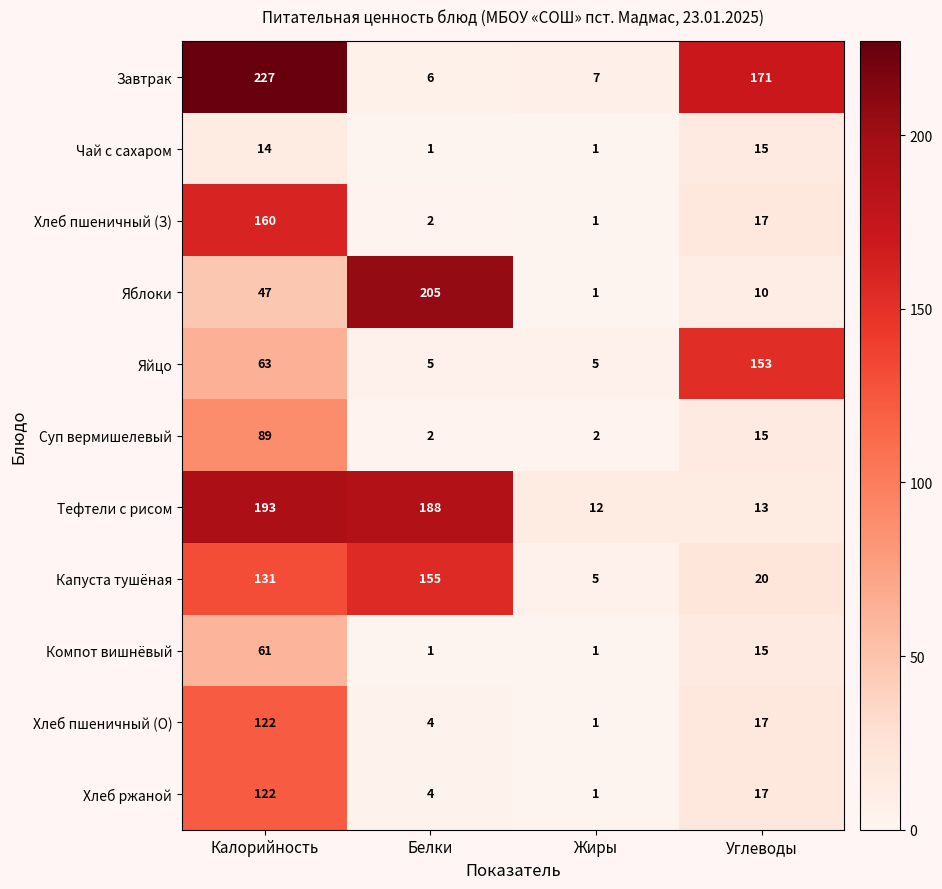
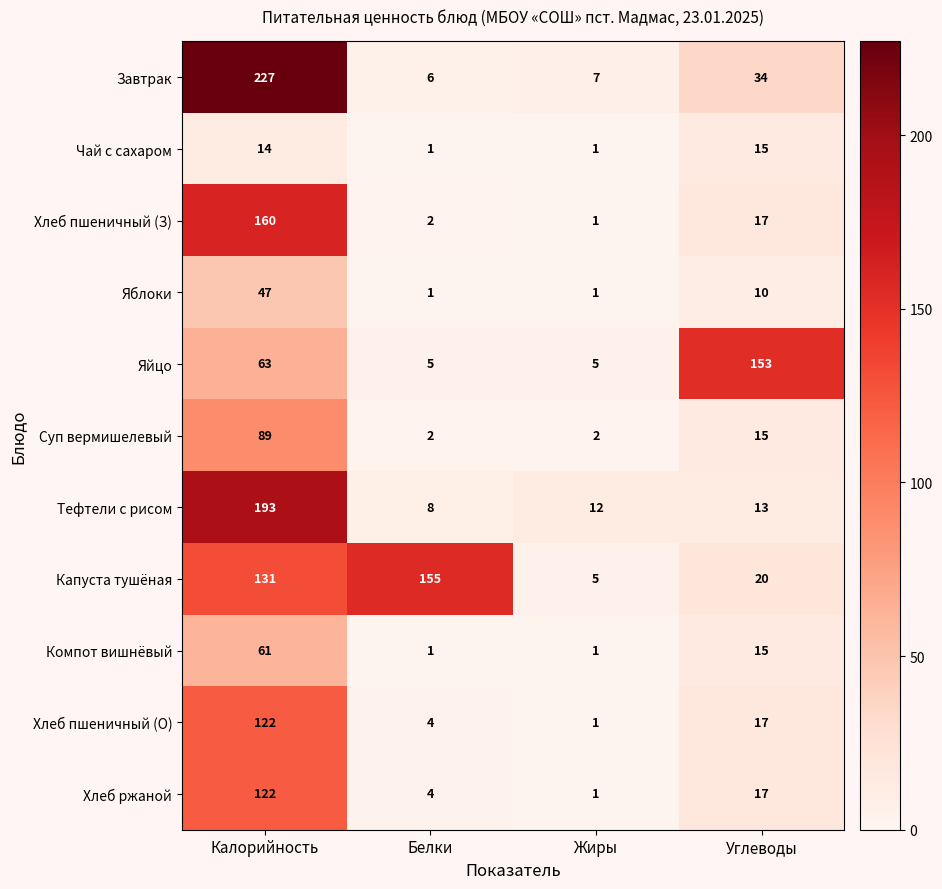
  {
    "Завтрак": {
      "Калорийность": 227,
      "Белки": 6,
      "Жиры": 7,
-     "Углеводы": 171
+     "Углеводы": 34
    },
    "Чай с сахаром": {
      "Калорийность": 14,
      "Белки": 1,
      "Жиры": 1,
      "Углеводы": 15
    },
    "Хлеб пшеничный (З)": {
      "Калорийность": 160,
      "Белки": 2,
      "Жиры": 1,
      "Углеводы": 17
    },
    "Яблоки": {
      "Калорийность": 47,
-     "Белки": 205,
+     "Белки": 1,
      "Жиры": 1,
      "Углеводы": 10
    },
    "Яйцо": {
      "Калорийность": 63,
      "Белки": 5,
      "Жиры": 5,
      "Углеводы": 153
    },
    "Суп вермишелевый": {
      "Калорийность": 89,
      "Белки": 2,
      "Жиры": 2,
      "Углеводы": 15
    },
    "Тефтели с рисом": {
      "Калорийность": 193,
-     "Белки": 188,
+     "Белки": 8,
      "Жиры": 12,
      "Углеводы": 13
    },
    "Капуста тушёная": {
      "Калорийность": 131,
      "Белки": 155,
      "Жиры": 5,
      "Углеводы": 20
    },
    "Компот вишнёвый": {
      "Калорийность": 61,
      "Белки": 1,
      "Жиры": 1,
      "Углеводы": 15
    },
    "Хлеб пшеничный (О)": {
      "Калорийность": 122,
      "Белки": 4,
      "Жиры": 1,
      "Углеводы": 17
    },
    "Хлеб ржаной": {
      "Калорийность": 122,
      "Белки": 4,
      "Жиры": 1,
      "Углеводы": 17
    }
  }
